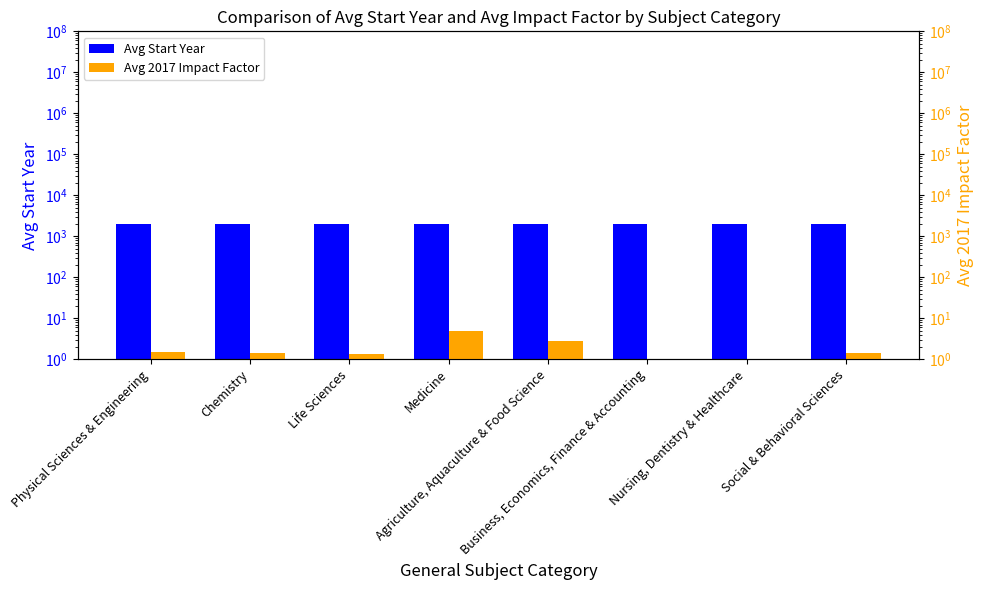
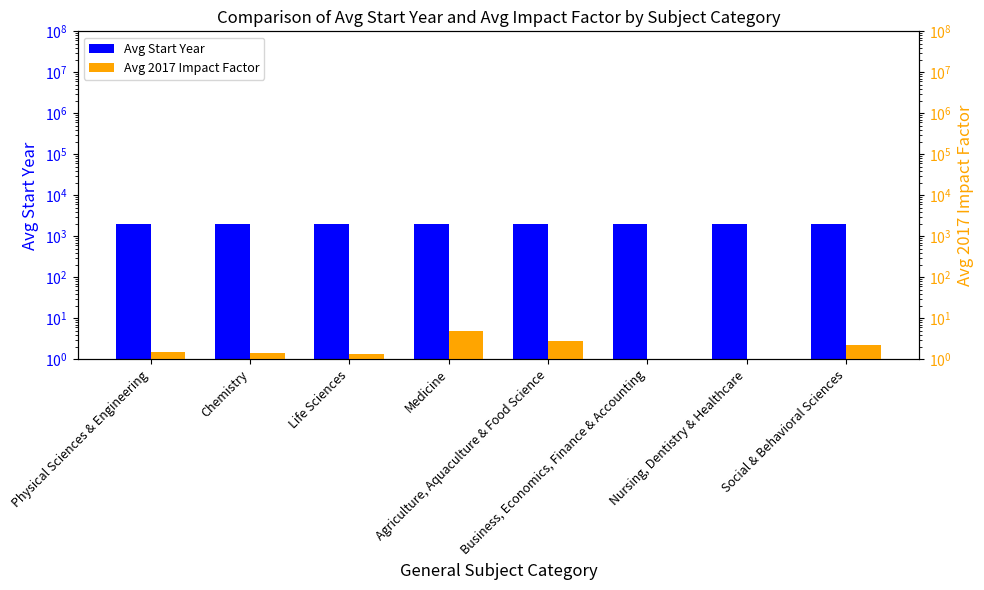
  {
    "Avg Start Year": {
      "Physical Sciences & Engineering": 2000,
      "Chemistry": 2000,
      "Life Sciences": 2000,
      "Medicine": 2000,
      "Agriculture, Aquaculture & Food Science": 2000,
      "Business, Economics, Finance & Accounting": 2000,
      "Nursing, Dentistry & Healthcare": 2000,
      "Social & Behavioral Sciences": 2000
    },
    "Avg 2017 Impact Factor": {
      "Physical Sciences & Engineering": 1.5,
      "Chemistry": 1.4,
      "Life Sciences": 1.4,
      "Medicine": 5,
      "Agriculture, Aquaculture & Food Science": 3,
-     "Social & Behavioral Sciences": 1.4
+     "Social & Behavioral Sciences": 2
    }
  }
